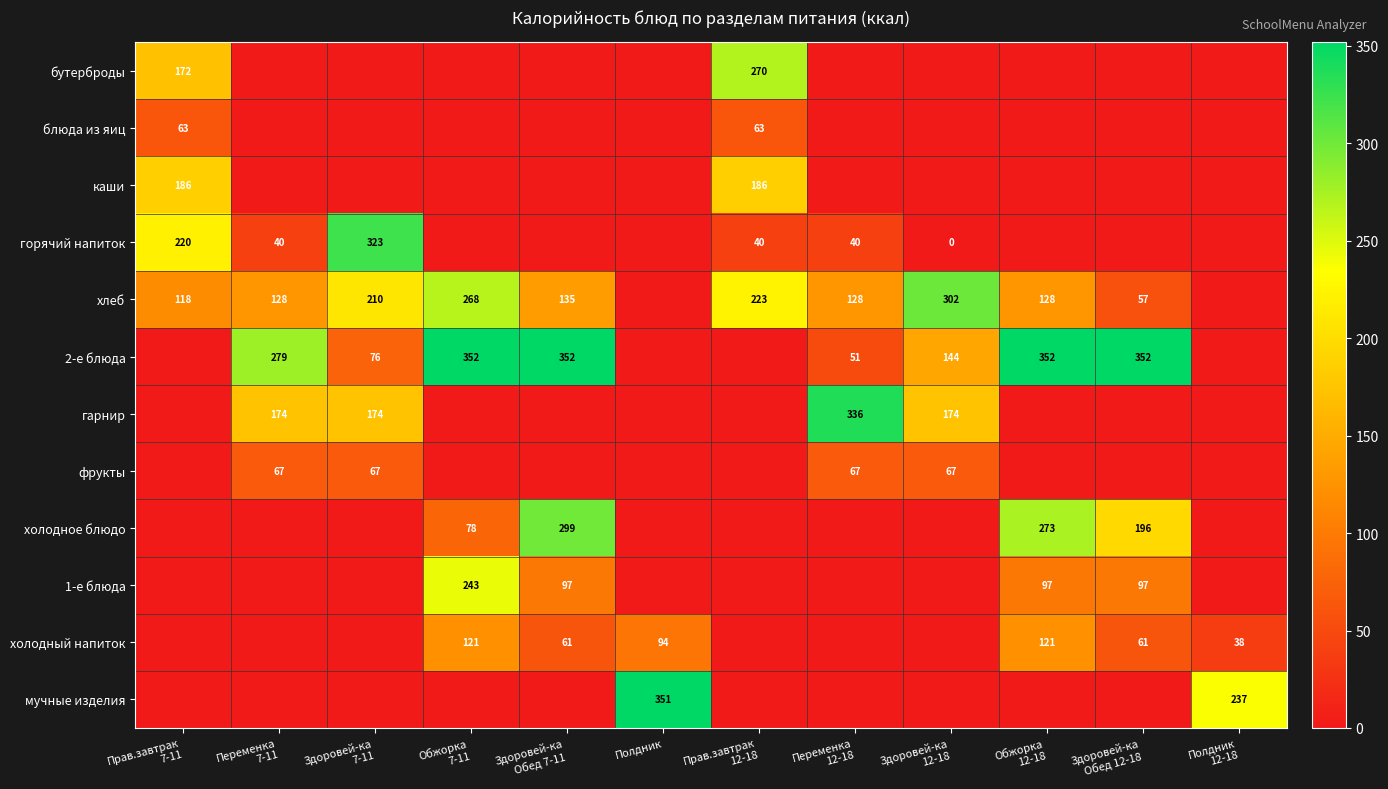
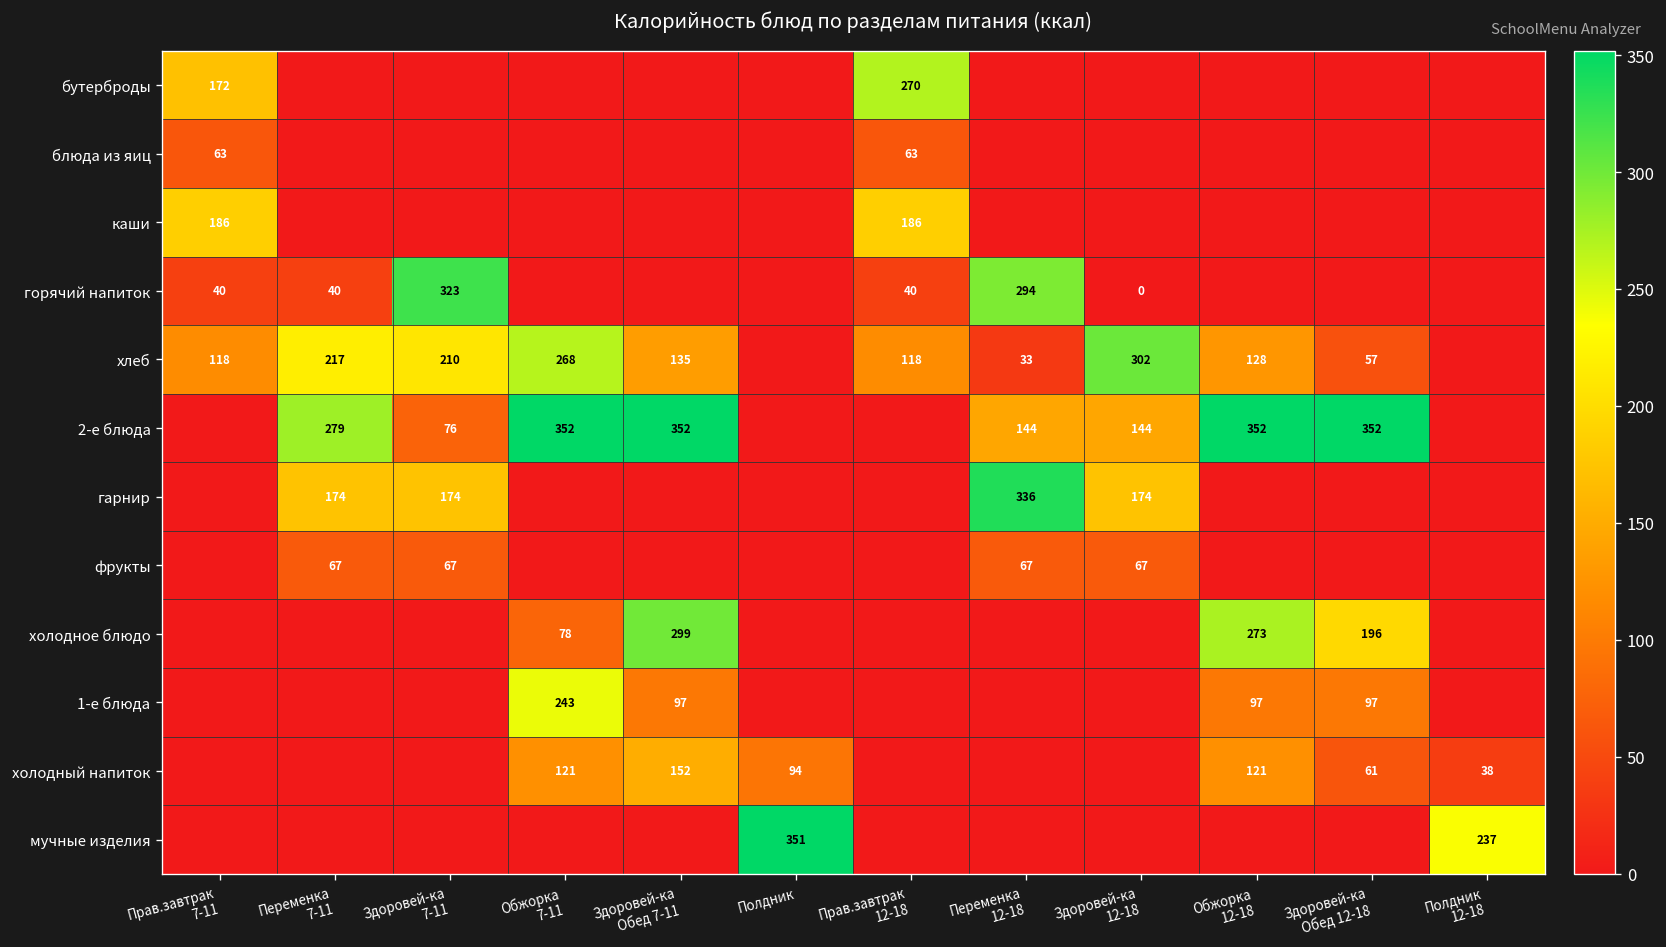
  {
    "бутерброды": {
      "Прав.завтрак 7-11": 172,
      "Прав.завтрак 12-18": 270
    },
    "блюда из яиц": {
      "Прав.завтрак 7-11": 63,
      "Прав.завтрак 12-18": 63
    },
    "каши": {
      "Прав.завтрак 7-11": 186,
      "Прав.завтрак 12-18": 186
    },
    "горячий напиток": {
-     "Прав.завтрак 7-11": 220,
+     "Прав.завтрак 7-11": 40,
      "Переменка 7-11": 40,
      "Здоровей-ка 7-11": 323,
      "Прав.завтрак 12-18": 40,
-     "Переменка 12-18": 40,
+     "Переменка 12-18": 294,
      "Здоровей-ка 12-18": 0
    },
    "хлеб": {
      "Прав.завтрак 7-11": 118,
-     "Переменка 7-11": 128,
+     "Переменка 7-11": 217,
      "Здоровей-ка 7-11": 210,
      "Обжорка 7-11": 268,
      "Здоровей-ка Обед 7-11": 135,
-     "Прав.завтрак 12-18": 223,
-     "Переменка 12-18": 128,
+     "Прав.завтрак 12-18": 118,
+     "Переменка 12-18": 33,
      "Здоровей-ка 12-18": 302,
      "Обжорка 12-18": 128,
      "Здоровей-ка Обед 12-18": 57
    },
    "2-е блюда": {
      "Переменка 7-11": 279,
      "Здоровей-ка 7-11": 76,
      "Обжорка 7-11": 352,
      "Здоровей-ка Обед 7-11": 352,
-     "Переменка 12-18": 51,
+     "Переменка 12-18": 144,
      "Здоровей-ка 12-18": 144,
      "Обжорка 12-18": 352,
      "Здоровей-ка Обед 12-18": 352
    },
    "гарнир": {
      "Переменка 7-11": 174,
      "Здоровей-ка 7-11": 174,
      "Переменка 12-18": 336,
      "Здоровей-ка 12-18": 174
    },
    "фрукты": {
      "Переменка 7-11": 67,
      "Здоровей-ка 7-11": 67,
      "Переменка 12-18": 67,
      "Здоровей-ка 12-18": 67
    },
    "холодное блюдо": {
      "Обжорка 7-11": 78,
      "Здоровей-ка Обед 7-11": 299,
      "Обжорка 12-18": 273,
      "Здоровей-ка Обед 12-18": 196
    },
    "1-е блюда": {
      "Обжорка 7-11": 243,
      "Здоровей-ка Обед 7-11": 97,
      "Обжорка 12-18": 97,
      "Здоровей-ка Обед 12-18": 97
    },
    "холодный напиток": {
      "Обжорка 7-11": 121,
-     "Здоровей-ка Обед 7-11": 61,
+     "Здоровей-ка Обед 7-11": 152,
      "Полдник": 94,
      "Обжорка 12-18": 121,
      "Здоровей-ка Обед 12-18": 61,
      "Полдник 12-18": 38
    },
    "мучные изделия": {
      "Полдник": 351,
      "Полдник 12-18": 237
    }
  }
